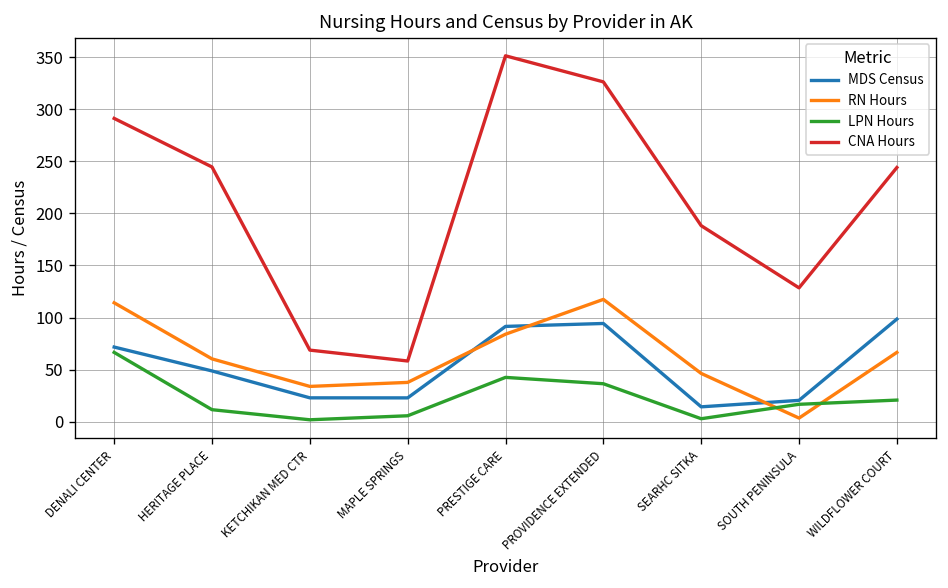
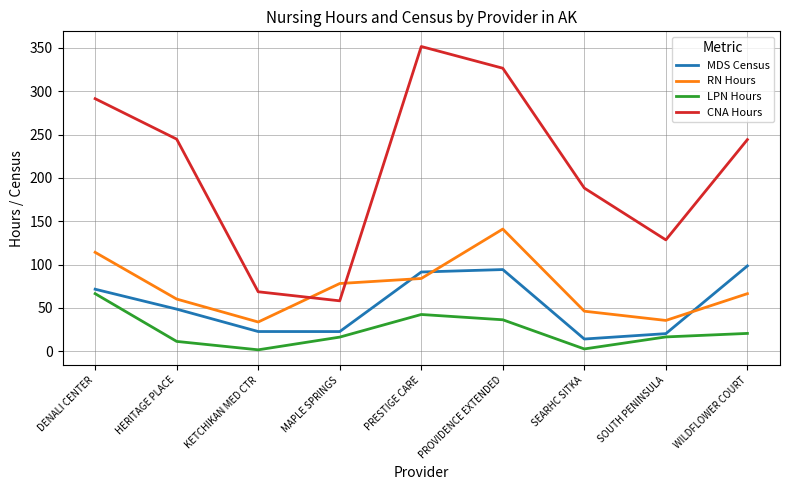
  {
    "MDS Census": {
      "DENALI CENTER": 70,
      "HERITAGE PLACE": 50,
      "KETCHIKAN MED CTR": 20,
      "MAPLE SPRINGS": 20,
      "PRESTIGE CARE": 90,
      "PROVIDENCE EXTENDED": 90,
      "SEARHC SITKA": 10,
      "SOUTH PENINSULA": 20,
      "WILDFLOWER COURT": 100
    },
    "RN Hours": {
      "DENALI CENTER": 110,
      "HERITAGE PLACE": 60,
      "KETCHIKAN MED CTR": 30,
-     "MAPLE SPRINGS": 40,
+     "MAPLE SPRINGS": 80,
      "PRESTIGE CARE": 80,
-     "PROVIDENCE EXTENDED": 120,
+     "PROVIDENCE EXTENDED": 140,
      "SEARHC SITKA": 50,
-     "SOUTH PENINSULA": 0,
+     "SOUTH PENINSULA": 40,
      "WILDFLOWER COURT": 70
    },
    "LPN Hours": {
      "DENALI CENTER": 70,
      "HERITAGE PLACE": 10,
      "KETCHIKAN MED CTR": 0,
-     "MAPLE SPRINGS": 10,
+     "MAPLE SPRINGS": 20,
      "PRESTIGE CARE": 40,
      "PROVIDENCE EXTENDED": 40,
      "SEARHC SITKA": 0,
      "SOUTH PENINSULA": 20,
      "WILDFLOWER COURT": 20
    },
    "CNA Hours": {
      "DENALI CENTER": 290,
      "HERITAGE PLACE": 240,
      "KETCHIKAN MED CTR": 70,
      "MAPLE SPRINGS": 60,
      "PRESTIGE CARE": 350,
      "PROVIDENCE EXTENDED": 330,
      "SEARHC SITKA": 190,
      "SOUTH PENINSULA": 130,
      "WILDFLOWER COURT": 240
    }
  }
